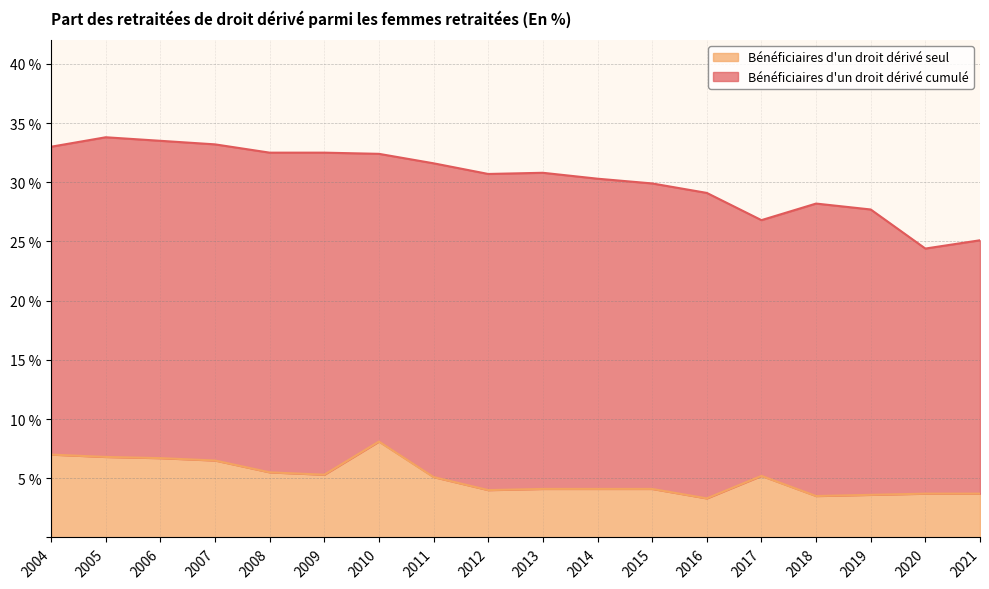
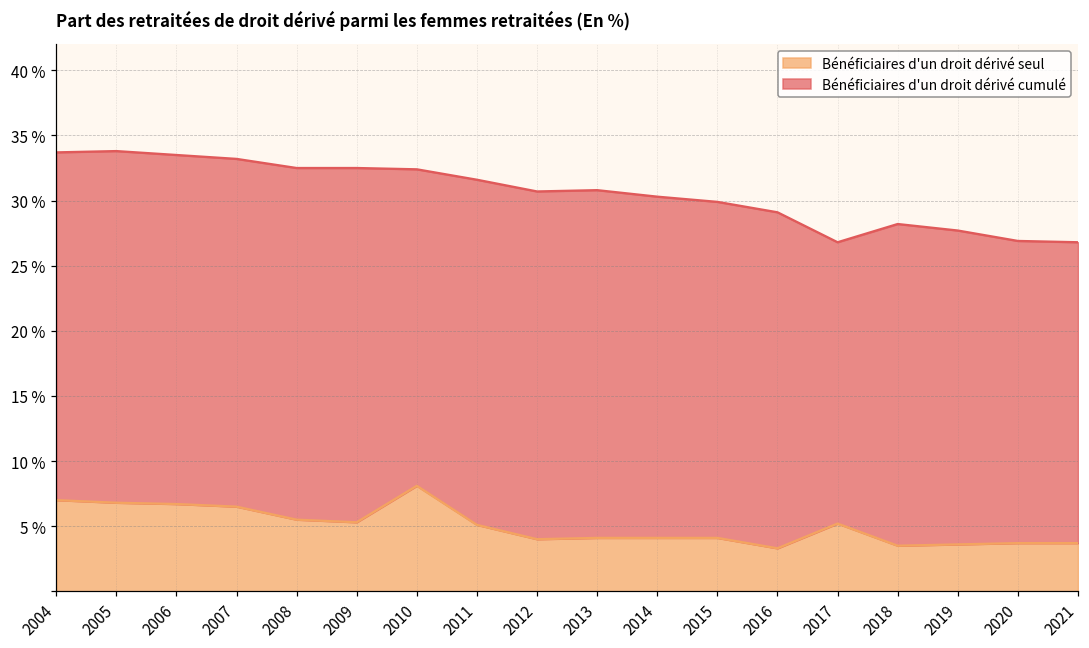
  {
    "Bénéficiaires d'un droit dérivé seul": {
      "2004": "7.0 %",
      "2005": "6.8 %",
      "2006": "6.7 %",
      "2007": "6.5 %",
      "2008": "5.5 %",
      "2009": "5.3 %",
      "2010": "8.1 %",
      "2011": "5.1 %",
      "2012": "4.0 %",
      "2013": "4.1 %",
      "2014": "4.1 %",
      "2015": "4.1 %",
      "2016": "3.3 %",
      "2017": "5.2 %",
      "2018": "3.5 %",
      "2019": "3.6 %",
      "2020": "3.7 %",
      "2021": "3.7 %"
    },
    "Bénéficiaires d'un droit dérivé cumulé": {
-     "2004": "33.0 %",
+     "2004": "33.7 %",
      "2005": "33.8 %",
      "2006": "33.5 %",
      "2007": "33.2 %",
      "2008": "32.5 %",
      "2009": "32.5 %",
      "2010": "32.4 %",
      "2011": "31.6 %",
      "2012": "30.7 %",
      "2013": "30.8 %",
      "2014": "30.3 %",
      "2015": "29.9 %",
      "2016": "29.1 %",
      "2017": "26.8 %",
      "2018": "28.2 %",
      "2019": "27.7 %",
-     "2020": "24.4 %",
-     "2021": "25.1 %"
+     "2020": "26.9 %",
+     "2021": "26.8 %"
    }
  }
